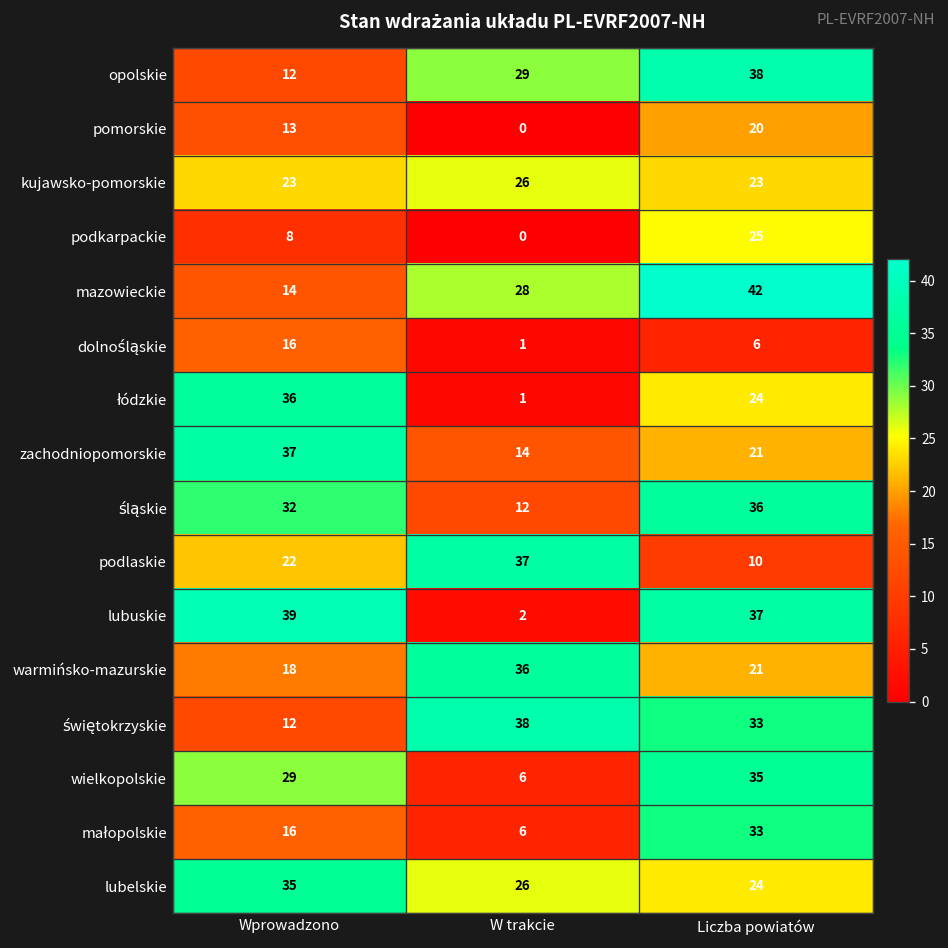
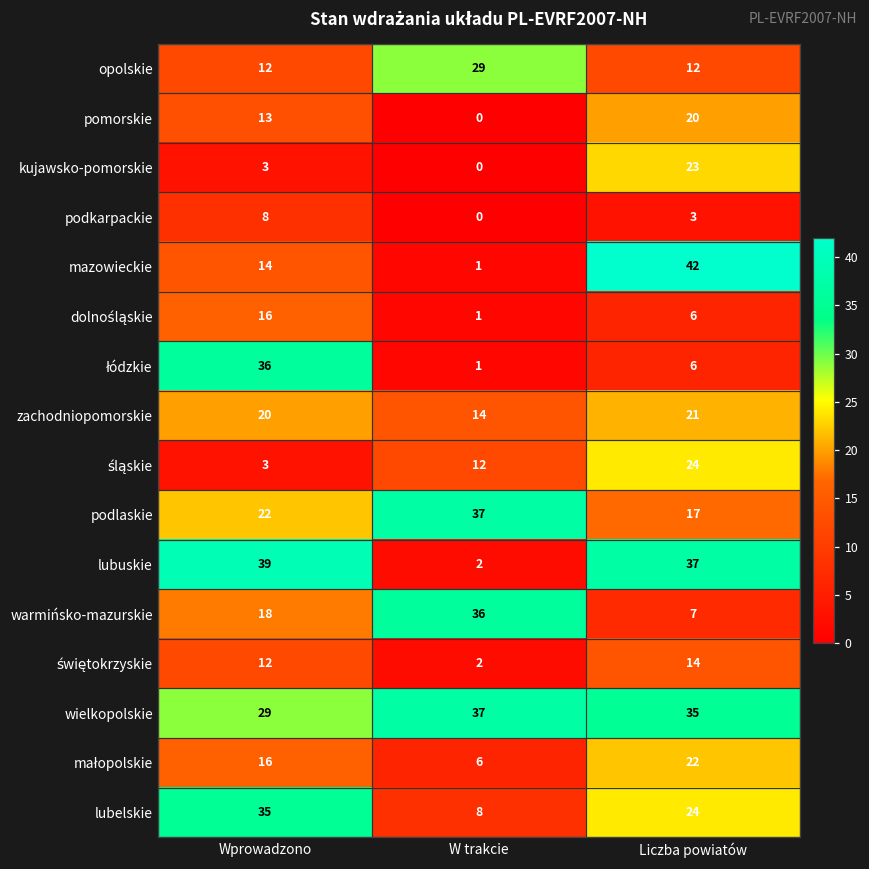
  {
    "opolskie": {
      "Wprowadzono": 12,
      "W trakcie": 29,
-     "Liczba powiatów": 38
+     "Liczba powiatów": 12
    },
    "pomorskie": {
      "Wprowadzono": 13,
      "W trakcie": 0,
      "Liczba powiatów": 20
    },
    "kujawsko-pomorskie": {
-     "Wprowadzono": 23,
-     "W trakcie": 26,
+     "Wprowadzono": 3,
+     "W trakcie": 0,
      "Liczba powiatów": 23
    },
    "podkarpackie": {
      "Wprowadzono": 8,
      "W trakcie": 0,
-     "Liczba powiatów": 25
+     "Liczba powiatów": 3
    },
    "mazowieckie": {
      "Wprowadzono": 14,
-     "W trakcie": 28,
+     "W trakcie": 1,
      "Liczba powiatów": 42
    },
    "dolnośląskie": {
      "Wprowadzono": 16,
      "W trakcie": 1,
      "Liczba powiatów": 6
    },
    "łódzkie": {
      "Wprowadzono": 36,
      "W trakcie": 1,
-     "Liczba powiatów": 24
+     "Liczba powiatów": 6
    },
    "zachodniopomorskie": {
-     "Wprowadzono": 37,
+     "Wprowadzono": 20,
      "W trakcie": 14,
      "Liczba powiatów": 21
    },
    "śląskie": {
-     "Wprowadzono": 32,
+     "Wprowadzono": 3,
      "W trakcie": 12,
-     "Liczba powiatów": 36
+     "Liczba powiatów": 24
    },
    "podlaskie": {
      "Wprowadzono": 22,
      "W trakcie": 37,
-     "Liczba powiatów": 10
+     "Liczba powiatów": 17
    },
    "lubuskie": {
      "Wprowadzono": 39,
      "W trakcie": 2,
      "Liczba powiatów": 37
    },
    "warmińsko-mazurskie": {
      "Wprowadzono": 18,
      "W trakcie": 36,
-     "Liczba powiatów": 21
+     "Liczba powiatów": 7
    },
    "świętokrzyskie": {
      "Wprowadzono": 12,
-     "W trakcie": 38,
-     "Liczba powiatów": 33
+     "W trakcie": 2,
+     "Liczba powiatów": 14
    },
    "wielkopolskie": {
      "Wprowadzono": 29,
-     "W trakcie": 6,
+     "W trakcie": 37,
      "Liczba powiatów": 35
    },
    "małopolskie": {
      "Wprowadzono": 16,
      "W trakcie": 6,
-     "Liczba powiatów": 33
+     "Liczba powiatów": 22
    },
    "lubelskie": {
      "Wprowadzono": 35,
-     "W trakcie": 26,
+     "W trakcie": 8,
      "Liczba powiatów": 24
    }
  }
